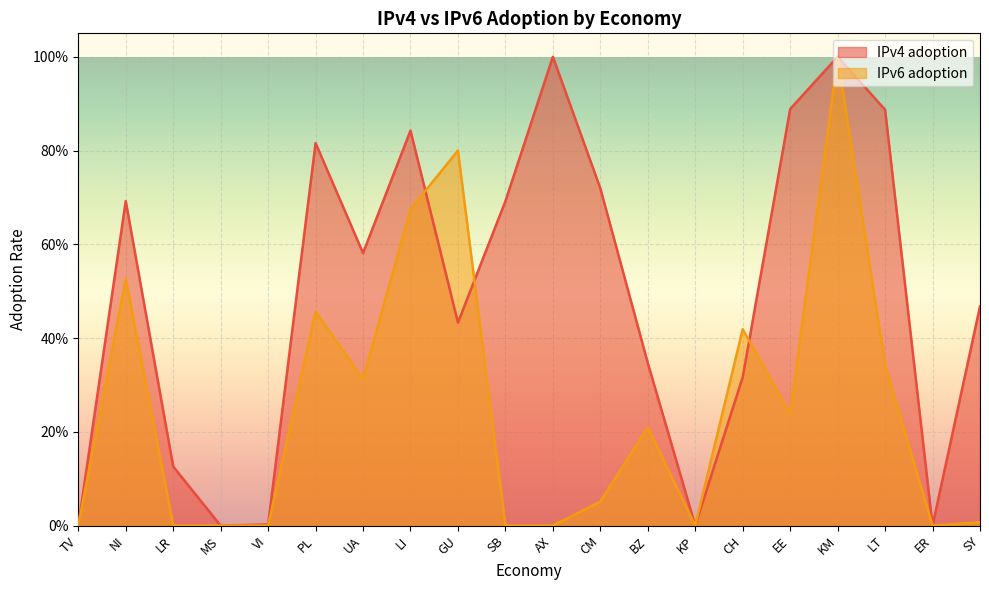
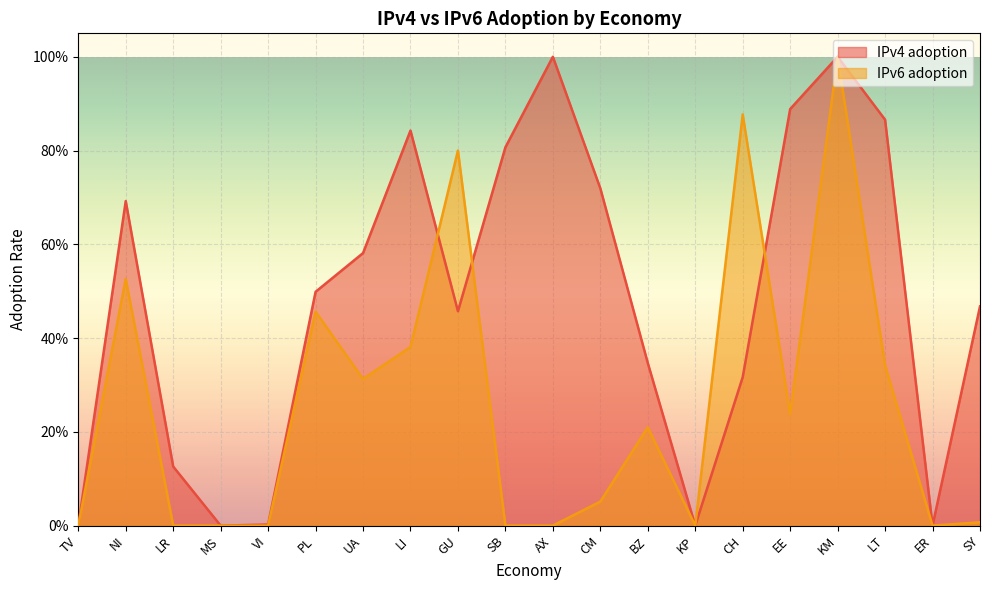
  {
    "IPv4 adoption": {
      "NI": "69%",
      "LR": "13%",
-     "PL": "82%",
+     "PL": "50%",
      "UA": "58%",
      "LI": "84%",
-     "GU": "43%",
-     "SB": "69%",
+     "GU": "46%",
+     "SB": "81%",
      "AX": "100%",
      "CM": "72%",
      "BZ": "35%",
      "CH": "32%",
      "EE": "89%",
-     "LT": "89%",
+     "LT": "87%",
      "SY": "47%"
    },
    "IPv6 adoption": {
      "NI": "53%",
      "LR": "0%",
      "PL": "46%",
      "UA": "31%",
-     "LI": "68%",
+     "LI": "38%",
      "GU": "80%",
      "SB": "0%",
      "AX": "0%",
      "CM": "5%",
      "BZ": "21%",
-     "CH": "42%",
+     "CH": "88%",
      "EE": "24%",
      "LT": "34%",
      "SY": "1%"
    }
  }
